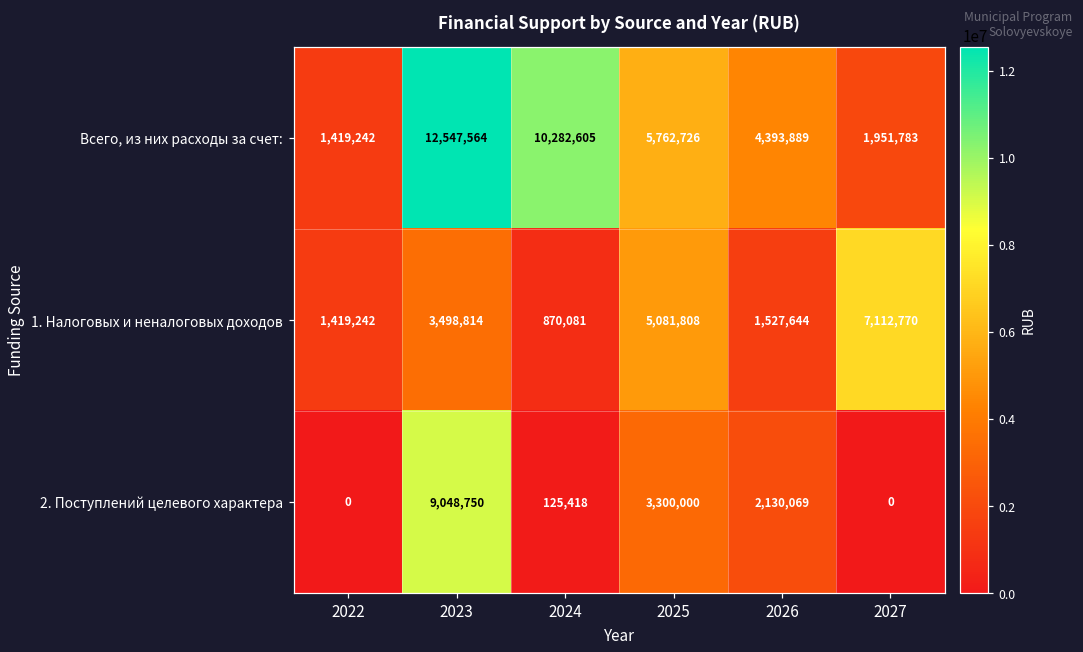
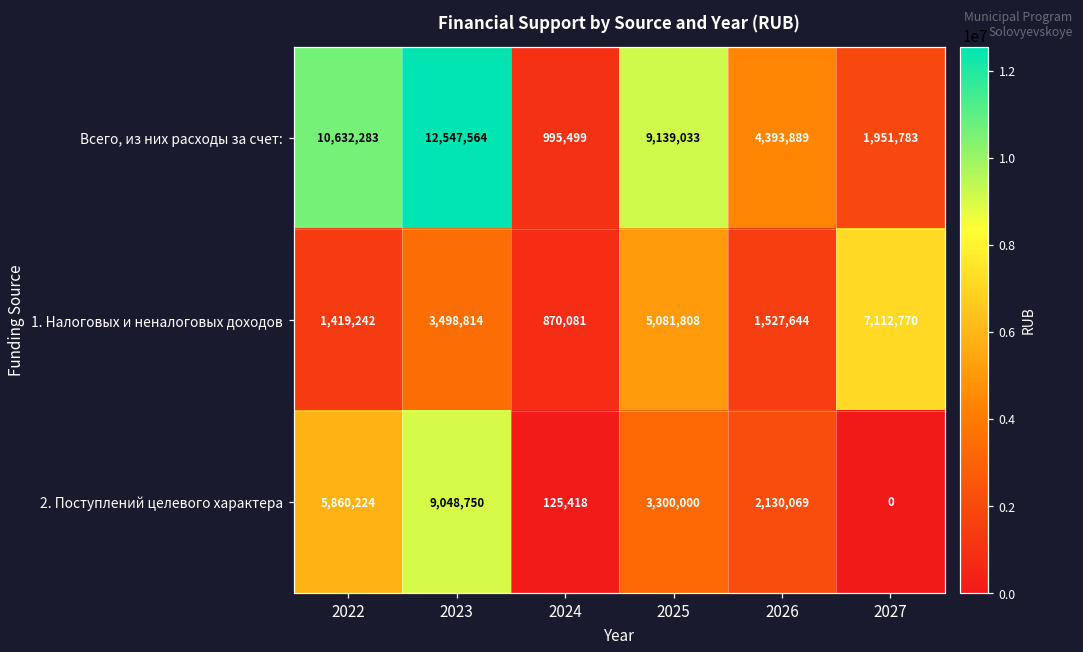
  {
    "Всего, из них расходы за счет:": {
-     "2022": "1,419,242",
+     "2022": "10,632,283",
      "2023": "12,547,564",
-     "2024": "10,282,605",
-     "2025": "5,762,726",
+     "2024": "995,499",
+     "2025": "9,139,033",
      "2026": "4,393,889",
      "2027": "1,951,783"
    },
    "1. Налоговых и неналоговых доходов": {
      "2022": "1,419,242",
      "2023": "3,498,814",
      "2024": "870,081",
      "2025": "5,081,808",
      "2026": "1,527,644",
      "2027": "7,112,770"
    },
    "2. Поступлений целевого характера": {
-     "2022": "0",
+     "2022": "5,860,224",
      "2023": "9,048,750",
      "2024": "125,418",
      "2025": "3,300,000",
      "2026": "2,130,069",
      "2027": "0"
    }
  }
